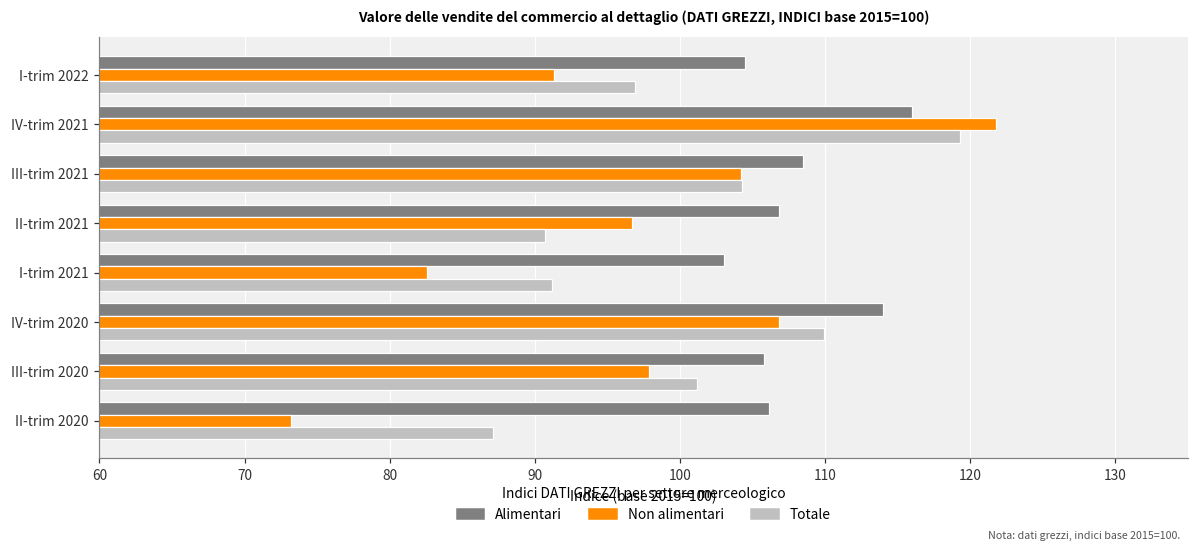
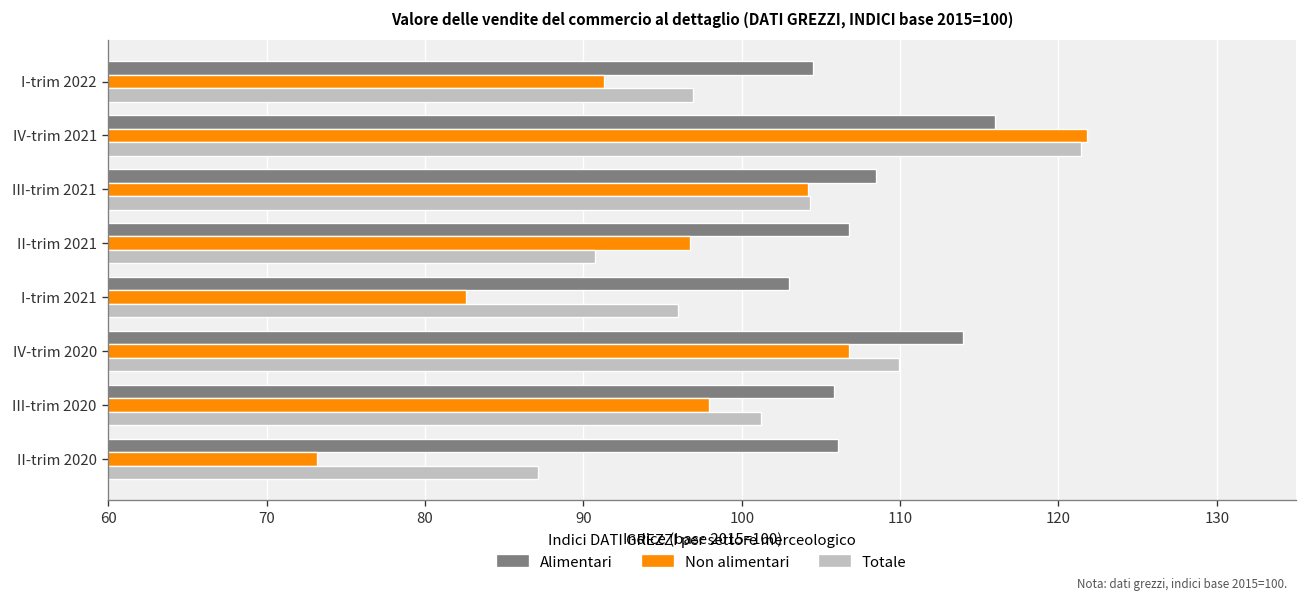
  {
    "Alimentari": {
      "I-trim 2022": 104.5,
      "IV-trim 2021": 116.0,
      "III-trim 2021": 108.5,
      "II-trim 2021": 106.8,
      "I-trim 2021": 103.0,
      "IV-trim 2020": 114.0,
      "III-trim 2020": 105.8,
      "II-trim 2020": 106.1
    },
    "Non alimentari": {
      "I-trim 2022": 91.3,
      "IV-trim 2021": 121.8,
      "III-trim 2021": 104.2,
      "II-trim 2021": 96.7,
      "I-trim 2021": 82.6,
      "IV-trim 2020": 106.8,
      "III-trim 2020": 97.9,
      "II-trim 2020": 73.2
    },
    "Totale": {
      "I-trim 2022": 96.9,
-     "IV-trim 2021": 119.3,
+     "IV-trim 2021": 121.4,
      "III-trim 2021": 104.3,
      "II-trim 2021": 90.7,
-     "I-trim 2021": 91.2,
+     "I-trim 2021": 96.0,
      "IV-trim 2020": 109.9,
      "III-trim 2020": 101.2,
      "II-trim 2020": 87.1
    }
  }
